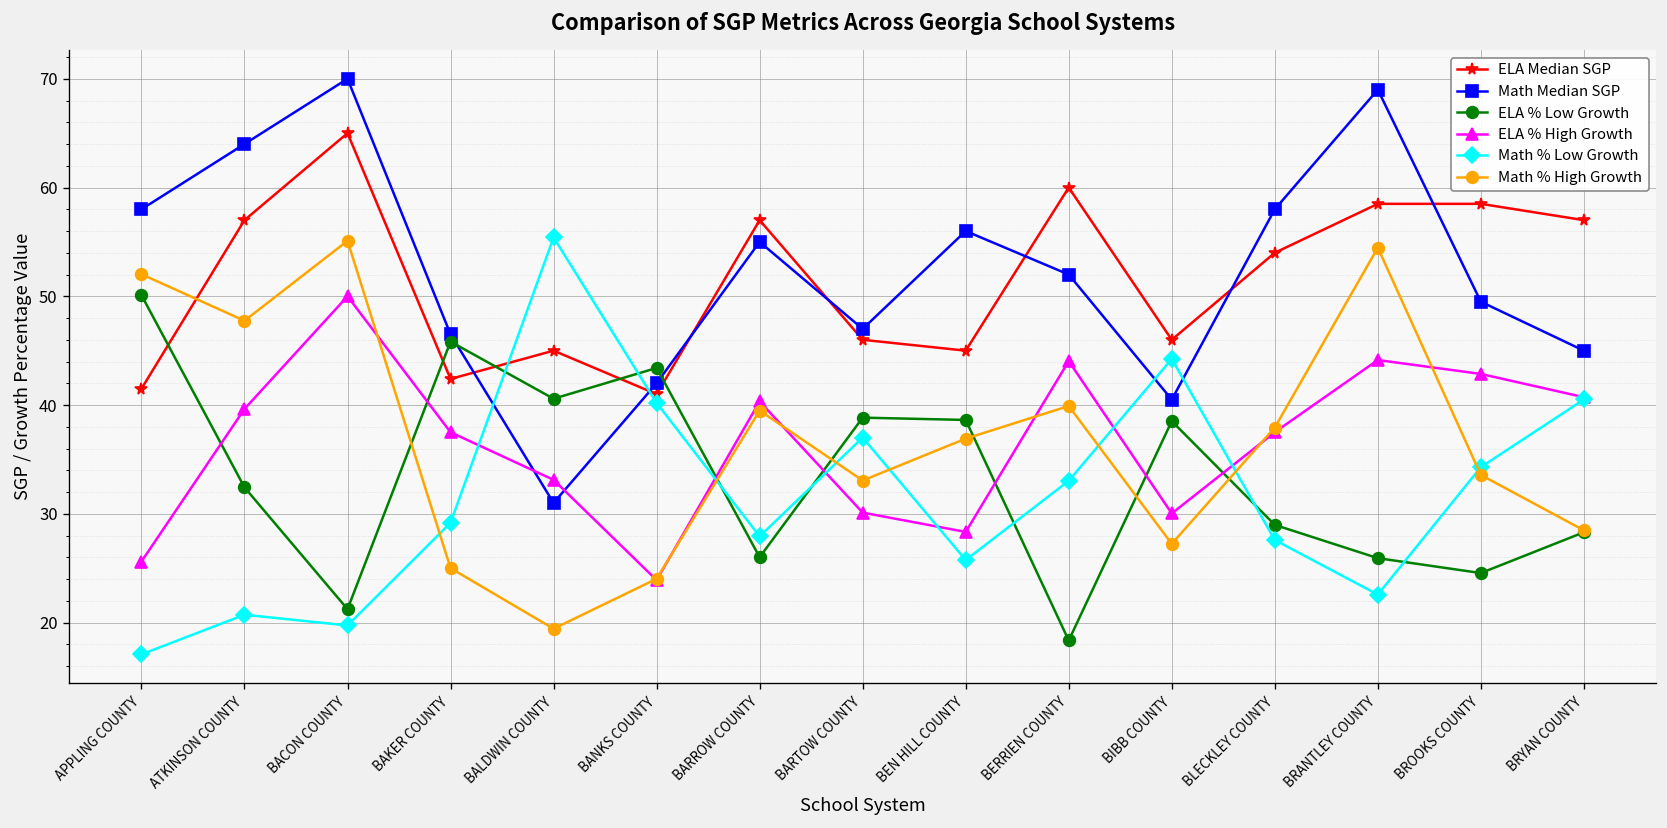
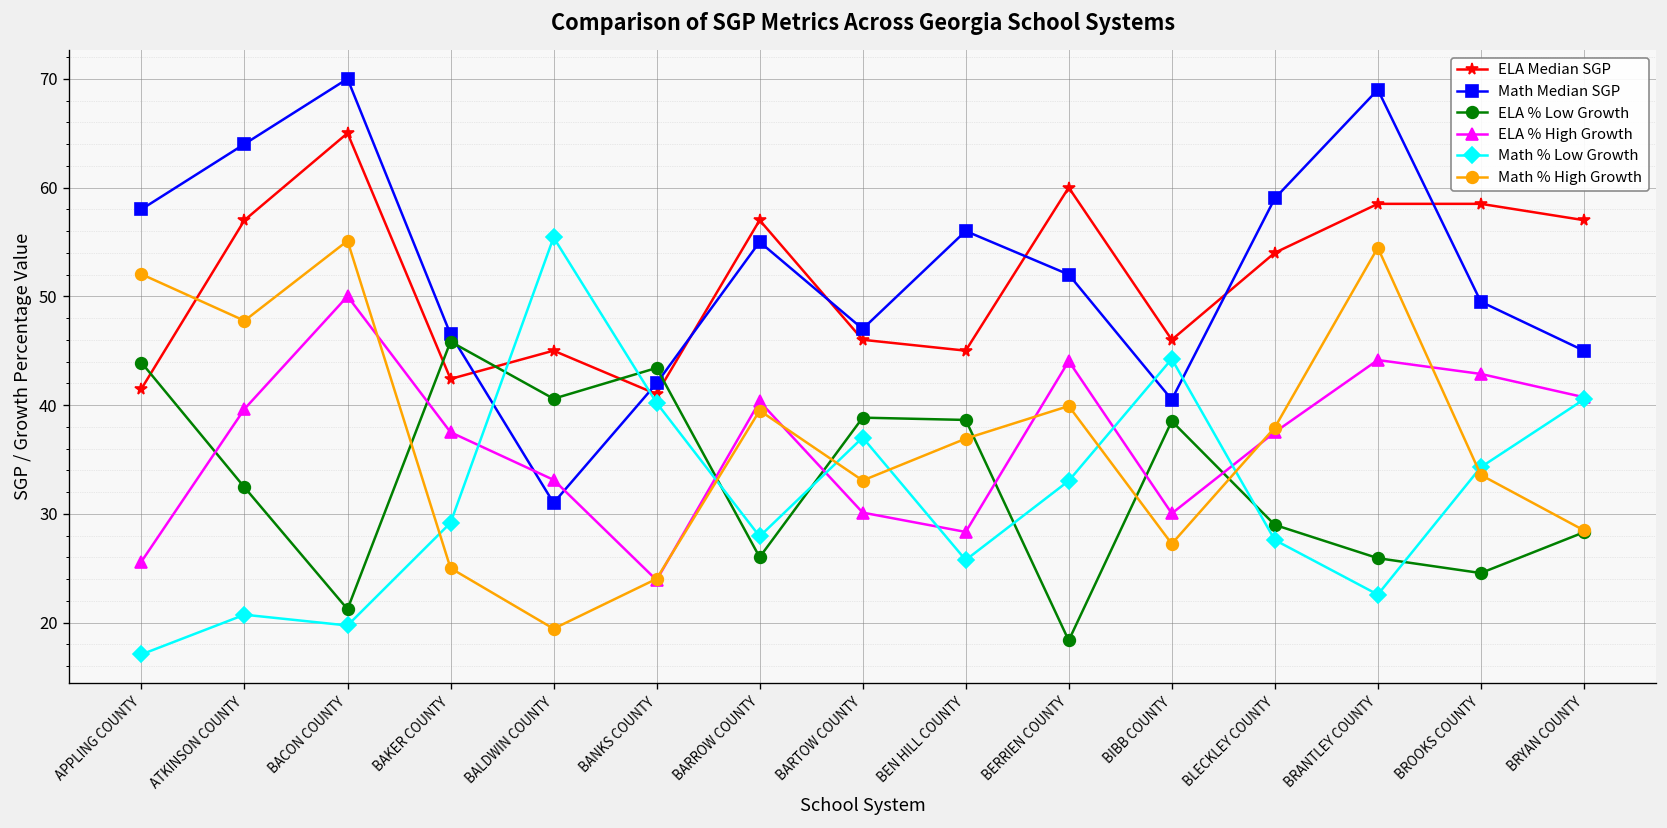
  {
    "ELA Median SGP": {
      "APPLING COUNTY": 42,
      "ATKINSON COUNTY": 57,
      "BACON COUNTY": 65,
      "BAKER COUNTY": 42,
      "BALDWIN COUNTY": 45,
      "BANKS COUNTY": 41,
      "BARROW COUNTY": 57,
      "BARTOW COUNTY": 46,
      "BEN HILL COUNTY": 45,
      "BERRIEN COUNTY": 60,
      "BIBB COUNTY": 46,
      "BLECKLEY COUNTY": 54,
      "BRANTLEY COUNTY": 59,
      "BROOKS COUNTY": 59,
      "BRYAN COUNTY": 57
    },
    "Math Median SGP": {
      "APPLING COUNTY": 58,
      "ATKINSON COUNTY": 64,
      "BACON COUNTY": 70,
      "BAKER COUNTY": 47,
      "BALDWIN COUNTY": 31,
      "BANKS COUNTY": 42,
      "BARROW COUNTY": 55,
      "BARTOW COUNTY": 47,
      "BEN HILL COUNTY": 56,
      "BERRIEN COUNTY": 52,
      "BIBB COUNTY": 41,
-     "BLECKLEY COUNTY": 58,
+     "BLECKLEY COUNTY": 59,
      "BRANTLEY COUNTY": 69,
      "BROOKS COUNTY": 50,
      "BRYAN COUNTY": 45
    },
    "ELA % Low Growth": {
-     "APPLING COUNTY": 50,
+     "APPLING COUNTY": 44,
      "ATKINSON COUNTY": 32,
      "BACON COUNTY": 21,
      "BAKER COUNTY": 46,
      "BALDWIN COUNTY": 41,
      "BANKS COUNTY": 43,
      "BARROW COUNTY": 26,
      "BARTOW COUNTY": 39,
      "BEN HILL COUNTY": 39,
      "BERRIEN COUNTY": 18,
      "BIBB COUNTY": 39,
      "BLECKLEY COUNTY": 29,
      "BRANTLEY COUNTY": 26,
      "BROOKS COUNTY": 25
    },
    "ELA % High Growth": {
      "APPLING COUNTY": 26,
      "ATKINSON COUNTY": 40,
      "BACON COUNTY": 50,
      "BAKER COUNTY": 38,
      "BALDWIN COUNTY": 33,
      "BARROW COUNTY": 40,
      "BARTOW COUNTY": 30,
      "BEN HILL COUNTY": 28,
      "BERRIEN COUNTY": 44,
      "BIBB COUNTY": 30,
      "BLECKLEY COUNTY": 38,
      "BRANTLEY COUNTY": 44,
      "BROOKS COUNTY": 43
    },
    "Math % Low Growth": {
      "APPLING COUNTY": 17,
      "ATKINSON COUNTY": 21,
      "BACON COUNTY": 20,
      "BAKER COUNTY": 29,
      "BALDWIN COUNTY": 55,
      "BANKS COUNTY": 40,
      "BARROW COUNTY": 28,
      "BARTOW COUNTY": 37,
      "BEN HILL COUNTY": 26,
      "BERRIEN COUNTY": 33,
      "BIBB COUNTY": 44,
      "BLECKLEY COUNTY": 28,
      "BRANTLEY COUNTY": 23,
      "BROOKS COUNTY": 34
    },
    "Math % High Growth": {
      "APPLING COUNTY": 52,
      "ATKINSON COUNTY": 48,
      "BACON COUNTY": 55,
      "BAKER COUNTY": 25,
      "BALDWIN COUNTY": 19,
      "BARROW COUNTY": 39,
      "BARTOW COUNTY": 33,
      "BEN HILL COUNTY": 37,
      "BERRIEN COUNTY": 40,
      "BIBB COUNTY": 27,
      "BLECKLEY COUNTY": 38,
      "BRANTLEY COUNTY": 54,
      "BROOKS COUNTY": 34
    }
  }
